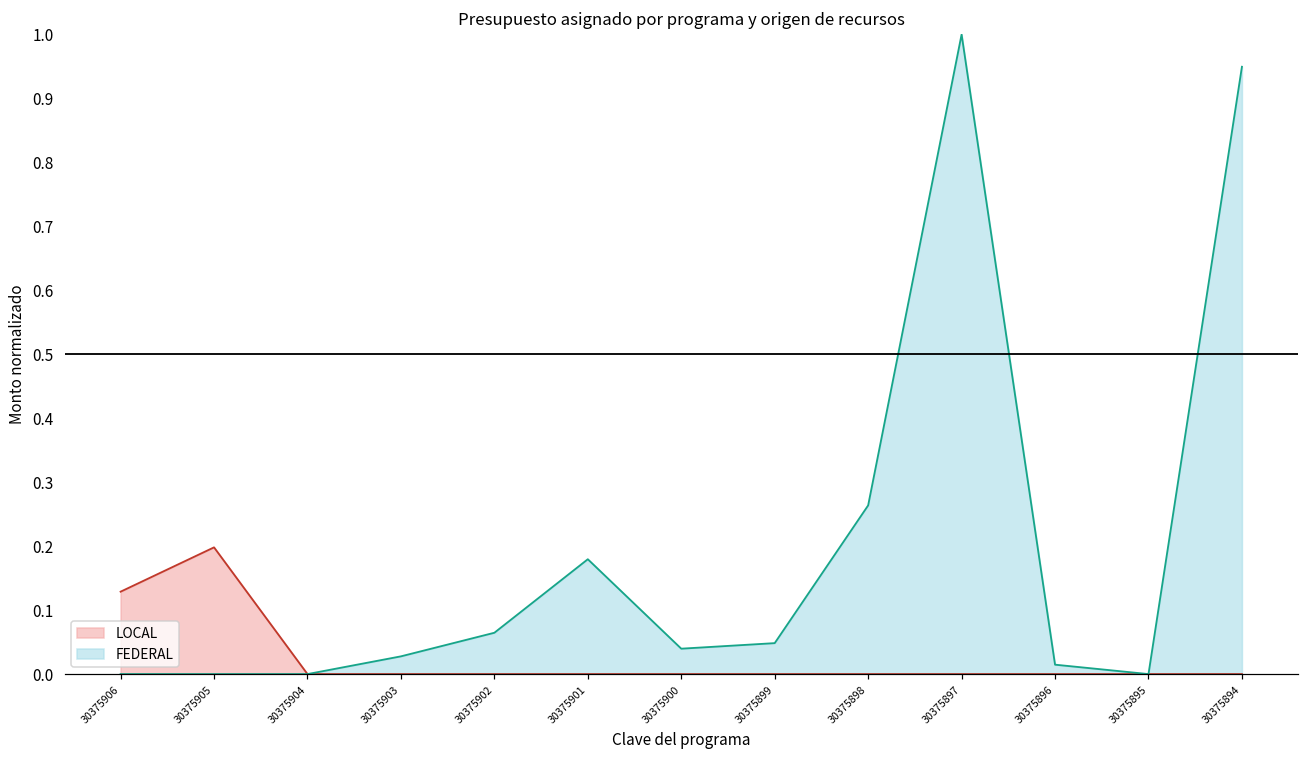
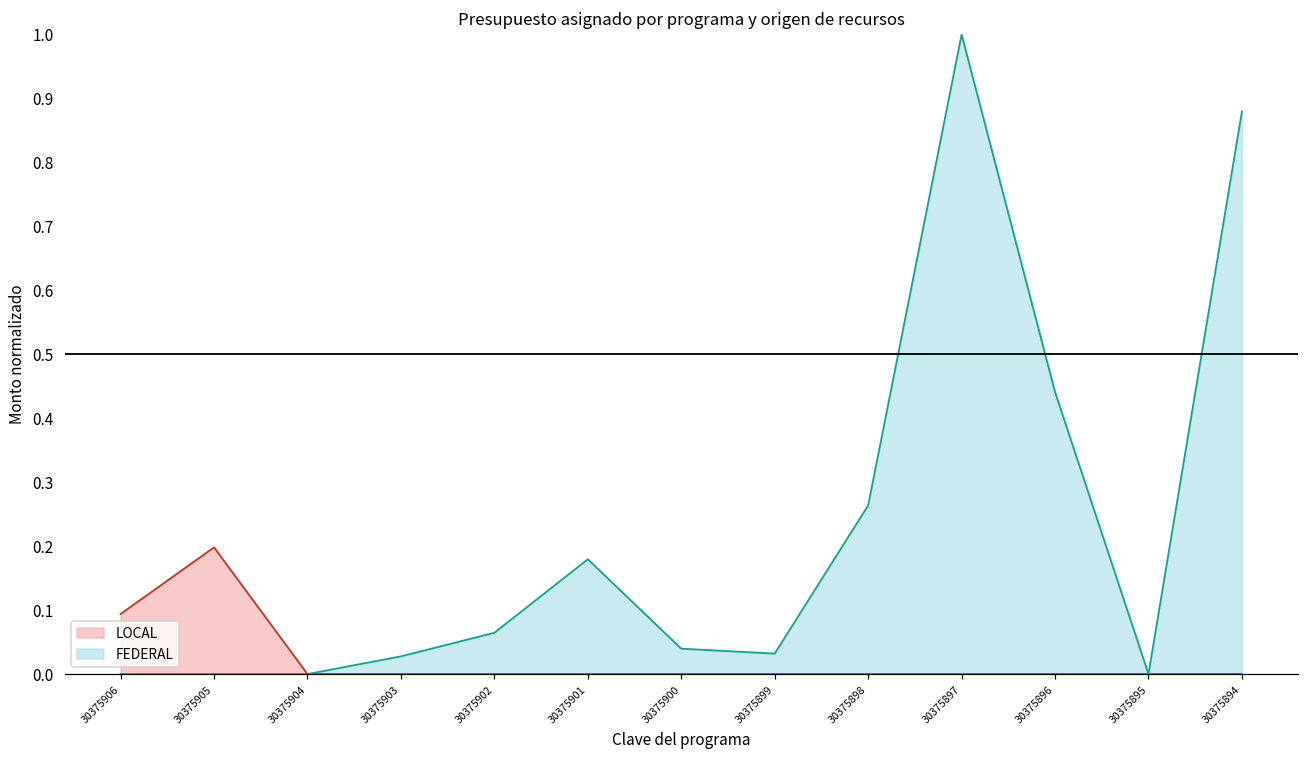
  {
    "LOCAL": {
-     "30375906": 0.13,
+     "30375906": 0.09,
      "30375905": 0.20,
      "30375903": 0.00,
      "30375902": 0.00,
      "30375901": 0.00,
      "30375900": 0.00,
      "30375899": 0.00,
      "30375898": 0.00,
      "30375897": 0.00,
      "30375896": 0.00,
      "30375894": 0.00
    },
    "FEDERAL": {
      "30375906": 0.00,
      "30375905": 0.00,
      "30375903": 0.03,
      "30375902": 0.06,
      "30375901": 0.18,
      "30375900": 0.04,
-     "30375899": 0.05,
+     "30375899": 0.03,
      "30375898": 0.26,
      "30375897": 1.00,
-     "30375896": 0.01,
-     "30375894": 0.95
+     "30375896": 0.44,
+     "30375894": 0.88
    }
  }
